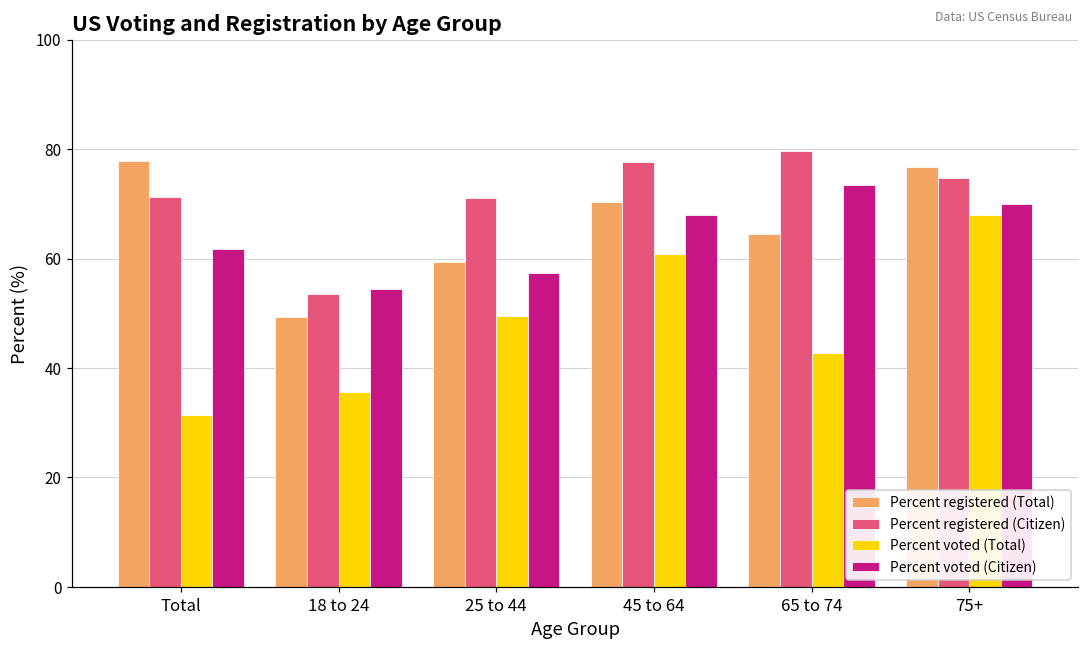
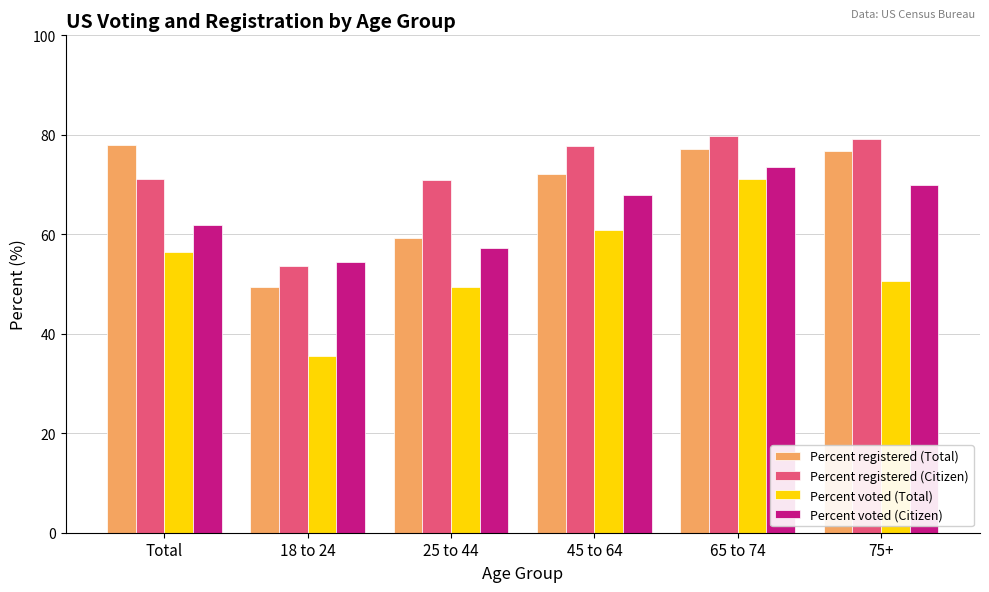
  {
    "Percent registered (Total)": {
      "Total": 78,
      "18 to 24": 49,
      "25 to 44": 59,
-     "45 to 64": 70,
-     "65 to 74": 65,
+     "45 to 64": 72,
+     "65 to 74": 77,
      "75+": 77
    },
    "Percent registered (Citizen)": {
      "Total": 71,
      "18 to 24": 54,
      "25 to 44": 71,
      "45 to 64": 78,
      "65 to 74": 80,
-     "75+": 75
+     "75+": 79
    },
    "Percent voted (Total)": {
-     "Total": 31,
+     "Total": 57,
      "18 to 24": 36,
      "25 to 44": 50,
      "45 to 64": 61,
-     "65 to 74": 43,
-     "75+": 68
+     "65 to 74": 71,
+     "75+": 51
    },
    "Percent voted (Citizen)": {
      "Total": 62,
      "18 to 24": 55,
      "25 to 44": 57,
      "45 to 64": 68,
      "65 to 74": 74,
      "75+": 70
    }
  }
